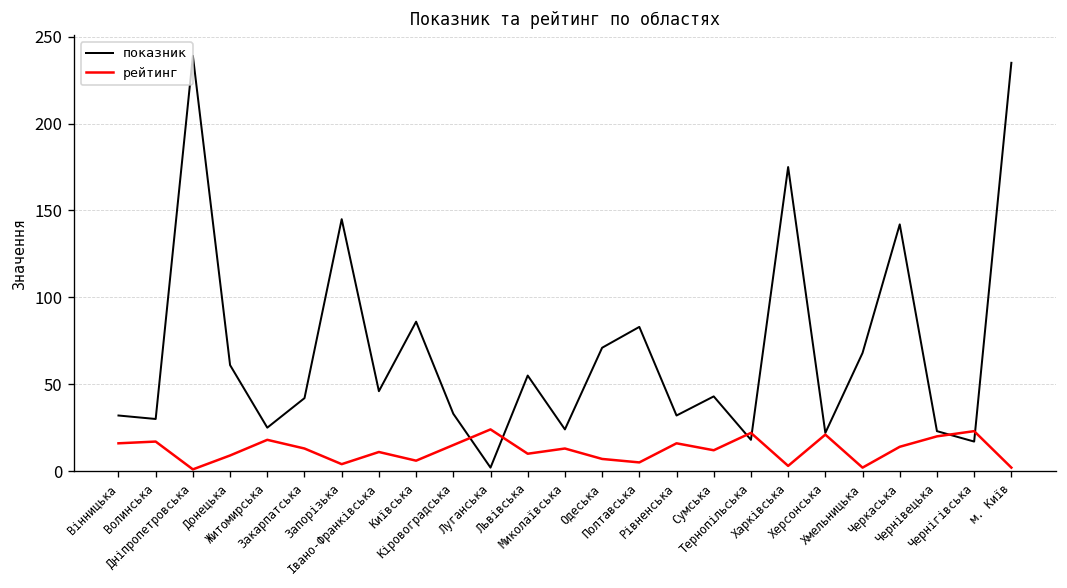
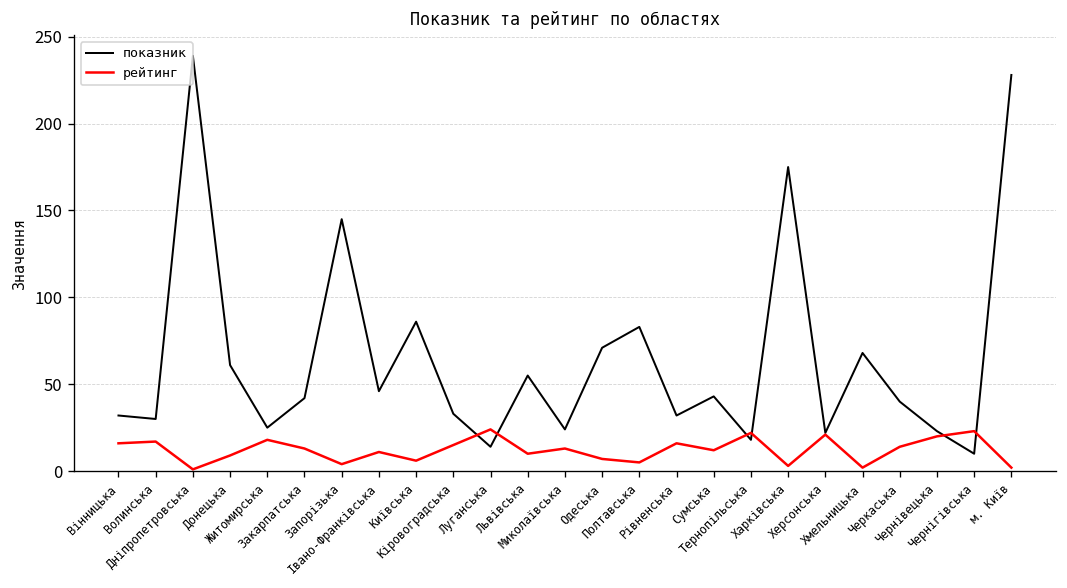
  {
    "показник": {
      "Вінницька": 32,
      "Волинська": 30,
      "Донецька": 61,
      "Житомирська": 25,
      "Закарпатська": 42,
      "Запорізька": 145,
      "Івано-Франківська": 46,
      "Київська": 86,
      "Кіровоградська": 33,
-     "Луганська": 2,
+     "Луганська": 14,
      "Львівська": 55,
      "Миколаївська": 24,
      "Одеська": 71,
      "Полтавська": 83,
      "Рівненська": 32,
      "Сумська": 43,
      "Тернопільська": 18,
      "Харківська": 175,
      "Хмельницька": 68,
-     "Черкаська": 142,
+     "Черкаська": 40,
      "Чернівецька": 23,
-     "Чернігівська": 17,
-     "м. Київ": 235
+     "Чернігівська": 10,
+     "м. Київ": 228
    },
    "рейтинг": {
      "Вінницька": 16,
      "Волинська": 17,
      "Дніпропетровська": 1,
      "Донецька": 9,
      "Житомирська": 18,
      "Закарпатська": 13,
      "Запорізька": 4,
      "Івано-Франківська": 11,
      "Київська": 6,
      "Кіровоградська": 15,
      "Луганська": 24,
      "Львівська": 10,
      "Миколаївська": 13,
      "Одеська": 7,
      "Полтавська": 5,
      "Рівненська": 16,
      "Сумська": 12,
      "Тернопільська": 22,
      "Харківська": 3,
      "Хмельницька": 2,
      "Черкаська": 14,
      "Чернівецька": 20,
      "Чернігівська": 23,
      "м. Київ": 2
    }
  }
